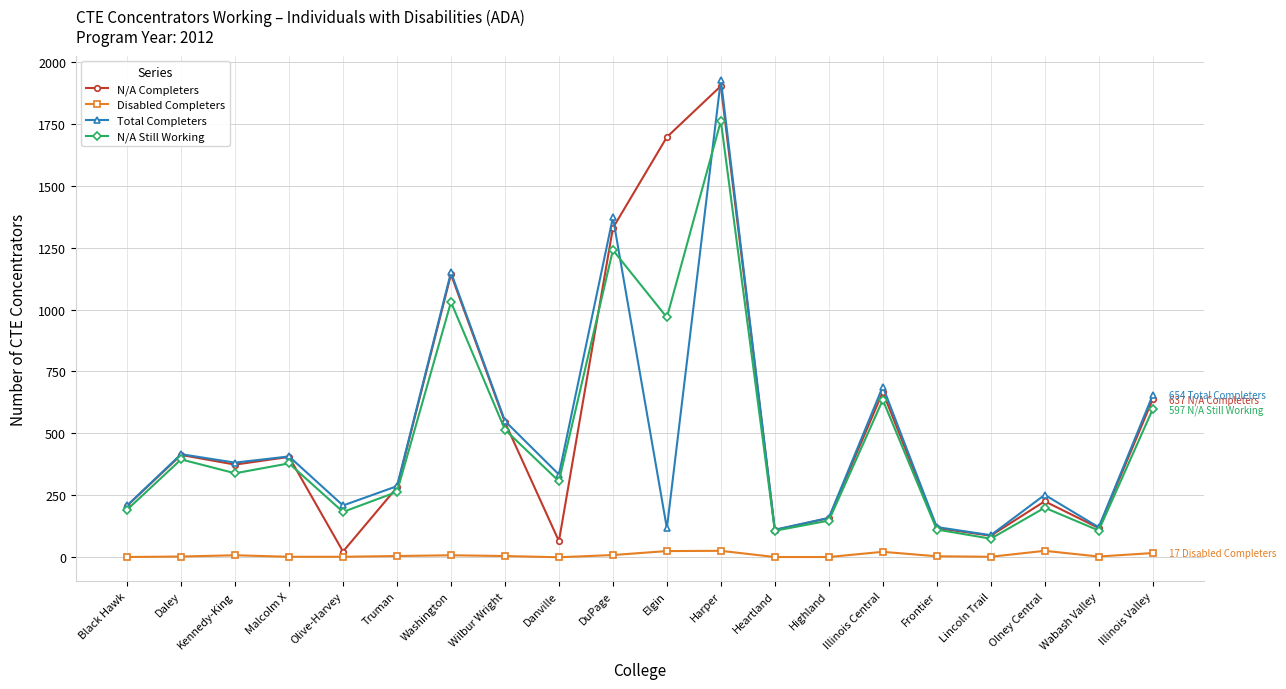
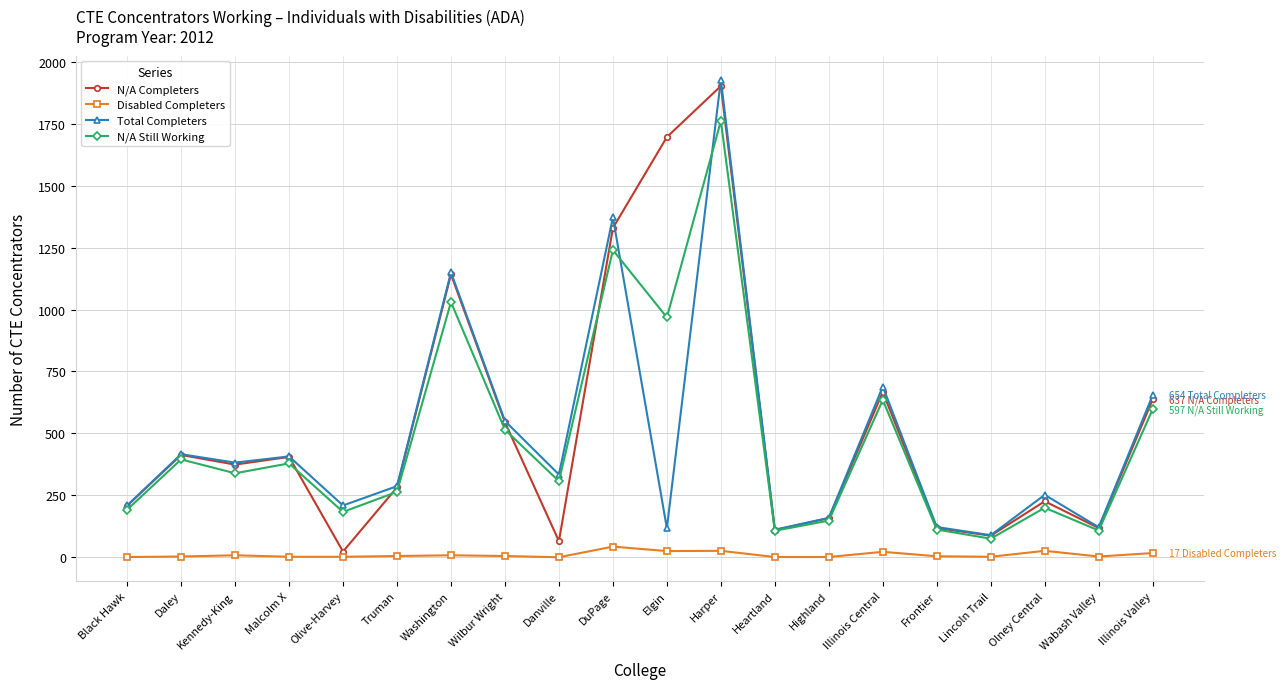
  {
    "N/A Completers": {
      "Olive-Harvey": 20,
      "Danville": 70,
      "DuPage": 1330,
      "Elgin": 1700,
      "Harper": 1900,
      "Illinois Central": 670,
      "Olney Central": 230
    },
    "Disabled Completers": {
      "Black Hawk": 0,
      "Daley": 0,
      "Kennedy-King": 10,
      "Malcolm X": 0,
      "Olive-Harvey": 0,
      "Truman": 10,
      "Washington": 10,
      "Wilbur Wright": 10,
      "Danville": 0,
-     "DuPage": 10,
+     "DuPage": 40,
      "Elgin": 30,
      "Harper": 30,
      "Heartland": 0,
      "Highland": 0,
      "Illinois Central": 20,
      "Frontier": 0,
      "Lincoln Trail": 0,
      "Olney Central": 30,
      "Wabash Valley": 0
    },
    "Total Completers": {
      "Olive-Harvey": 210,
      "Danville": 330,
      "DuPage": 1370,
      "Elgin": 120,
      "Harper": 1930,
      "Illinois Central": 690,
      "Olney Central": 250
    },
    "N/A Still Working": {
      "Illinois Valley": 597
    }
  }
